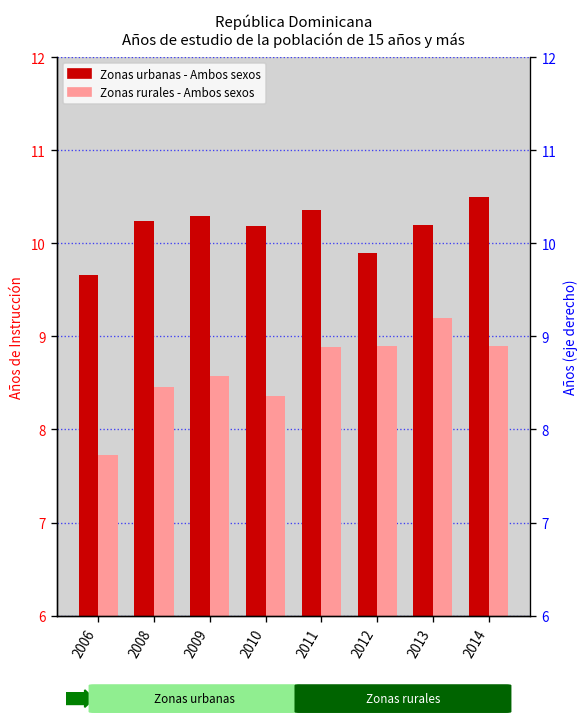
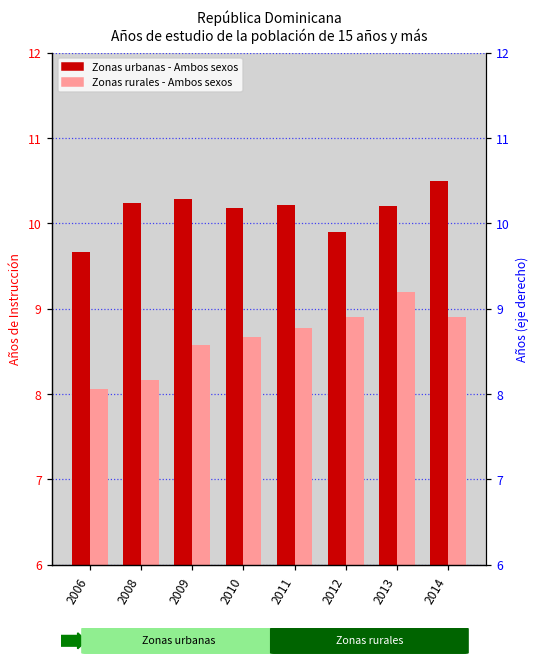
  {
    "Zonas urbanas - Ambos sexos": {
      "2006": 9.7,
      "2008": 10.2,
      "2009": 10.3,
      "2010": 10.2,
-     "2011": 10.4,
+     "2011": 10.2,
      "2012": 9.9,
      "2013": 10.2,
      "2014": 10.5
    },
    "Zonas rurales - Ambos sexos": {
-     "2006": 7.7,
-     "2008": 8.5,
+     "2006": 8.1,
+     "2008": 8.2,
      "2009": 8.6,
-     "2010": 8.4,
-     "2011": 8.9,
+     "2010": 8.7,
+     "2011": 8.8,
      "2012": 8.9,
      "2013": 9.2,
      "2014": 8.9
    }
  }
